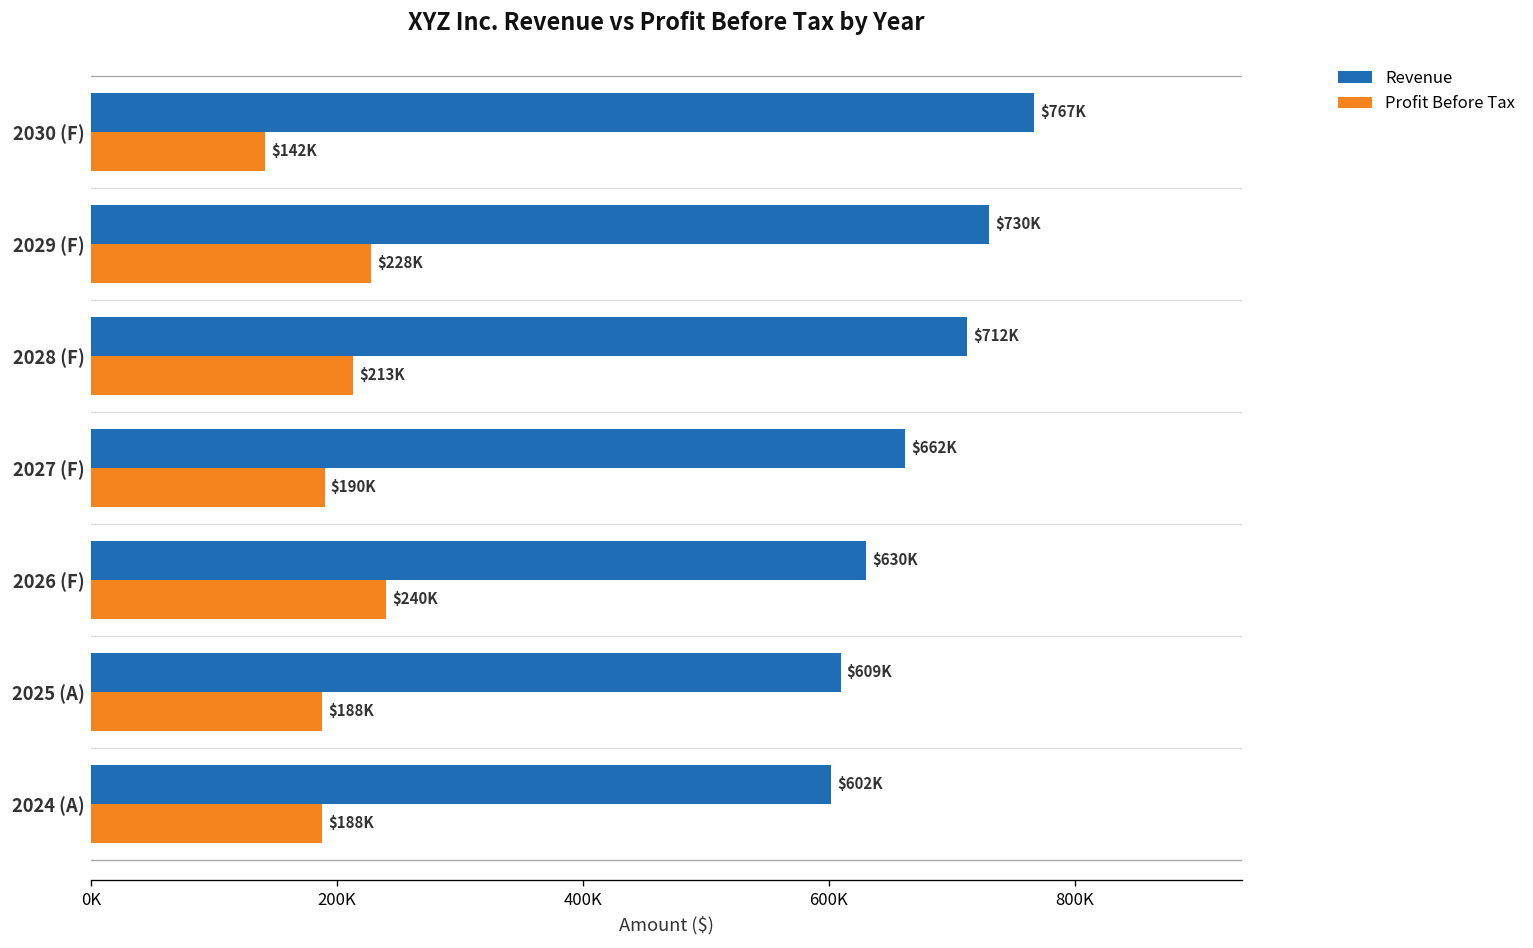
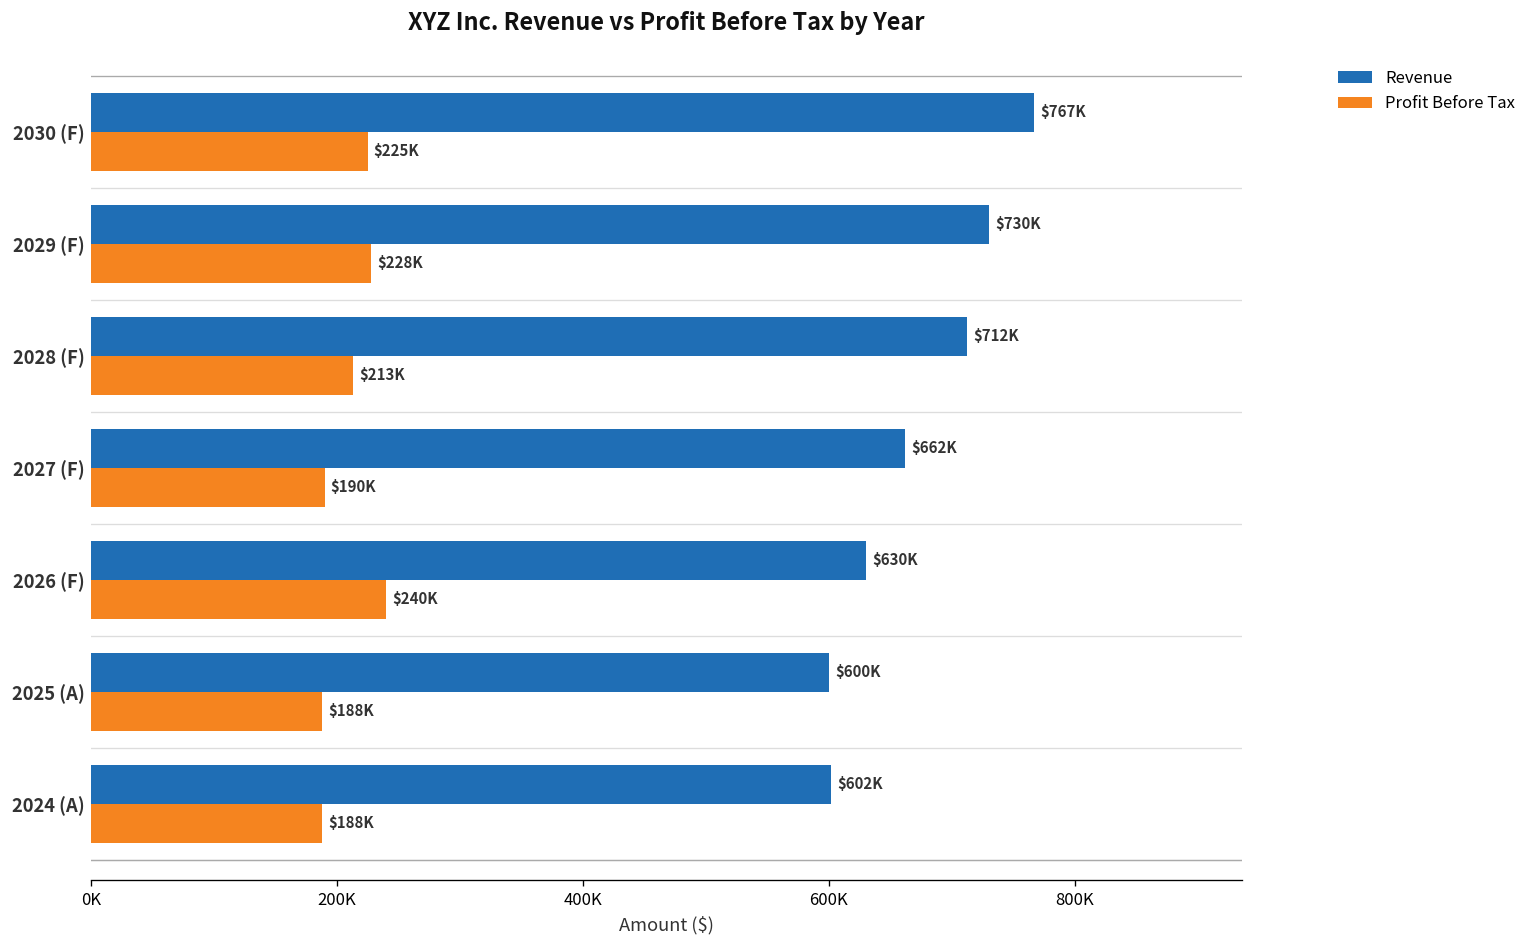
  {
    "Revenue": {
      "2030 (F)": "$767K",
      "2029 (F)": "$730K",
      "2028 (F)": "$712K",
      "2027 (F)": "$662K",
      "2026 (F)": "$630K",
-     "2025 (A)": "$609K",
+     "2025 (A)": "$600K",
      "2024 (A)": "$602K"
    },
    "Profit Before Tax": {
-     "2030 (F)": "$142K",
+     "2030 (F)": "$225K",
      "2029 (F)": "$228K",
      "2028 (F)": "$213K",
      "2027 (F)": "$190K",
      "2026 (F)": "$240K",
      "2025 (A)": "$188K",
      "2024 (A)": "$188K"
    }
  }
